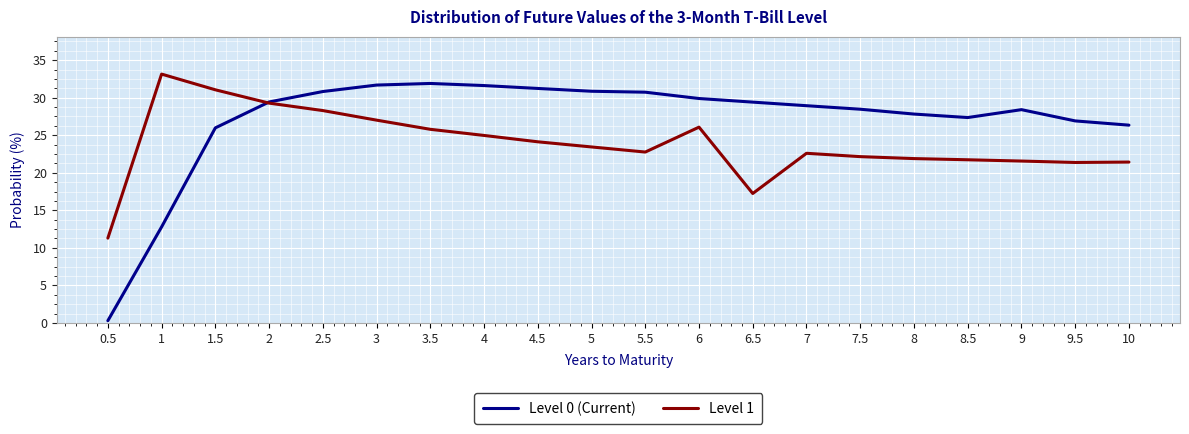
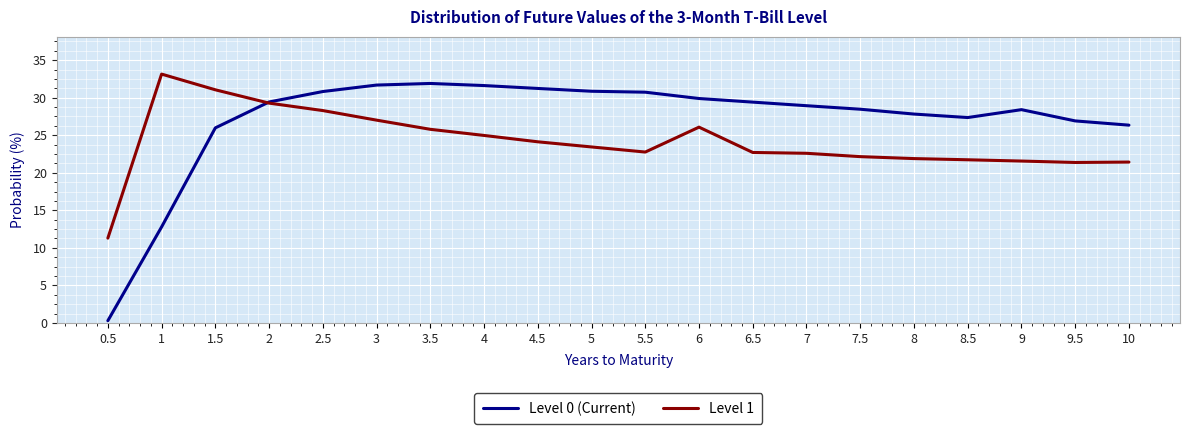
  {
    "Level 0 (Current)": {
      "0.5": 0,
      "1": 13,
      "1.5": 26,
      "2.5": 31,
      "3": 32,
      "3.5": 32,
      "4": 32,
      "4.5": 31,
      "5": 31,
      "5.5": 31,
      "6": 30,
      "6.5": 29,
      "7": 29,
      "7.5": 28,
      "8": 28,
      "8.5": 27,
      "9": 28,
      "9.5": 27,
      "10": 26
    },
    "Level 1": {
      "0.5": 11,
      "1": 33,
      "1.5": 31,
      "2.5": 28,
      "3": 27,
      "3.5": 26,
      "4": 25,
      "4.5": 24,
      "5": 23,
      "5.5": 23,
      "6": 26,
-     "6.5": 17,
+     "6.5": 23,
      "7": 23,
      "7.5": 22,
      "8": 22,
      "8.5": 22,
      "9": 22,
      "9.5": 21,
      "10": 21
    }
  }
